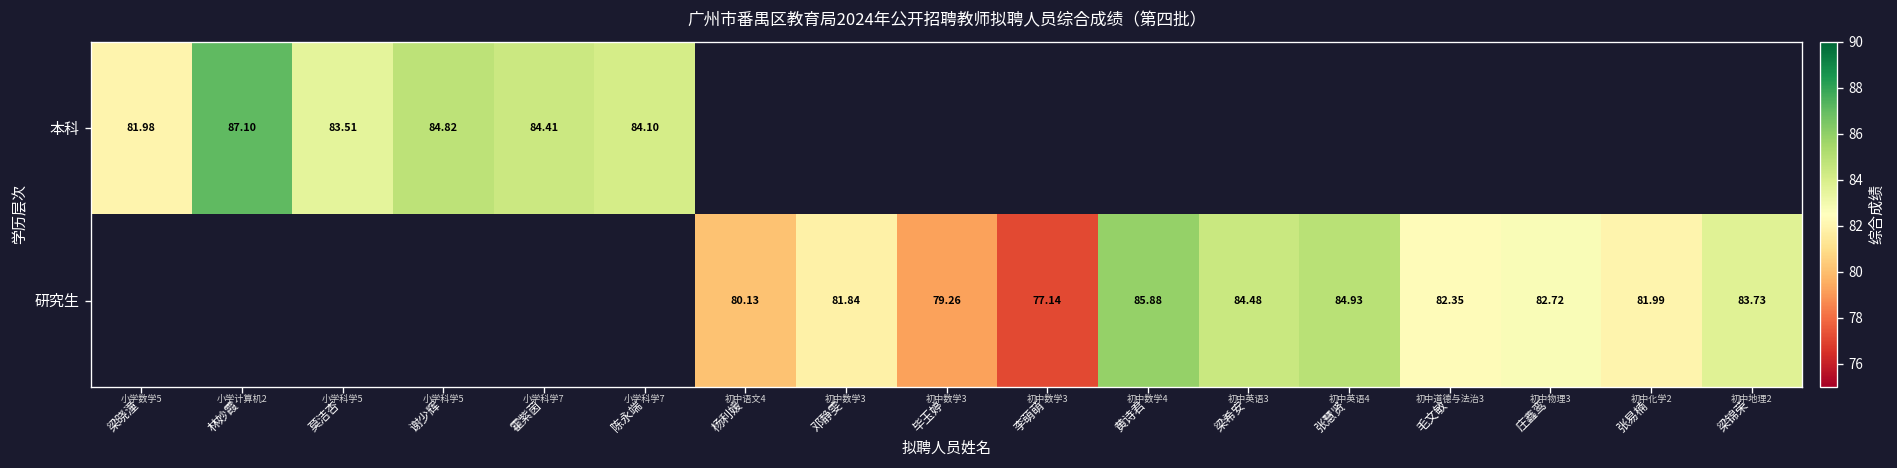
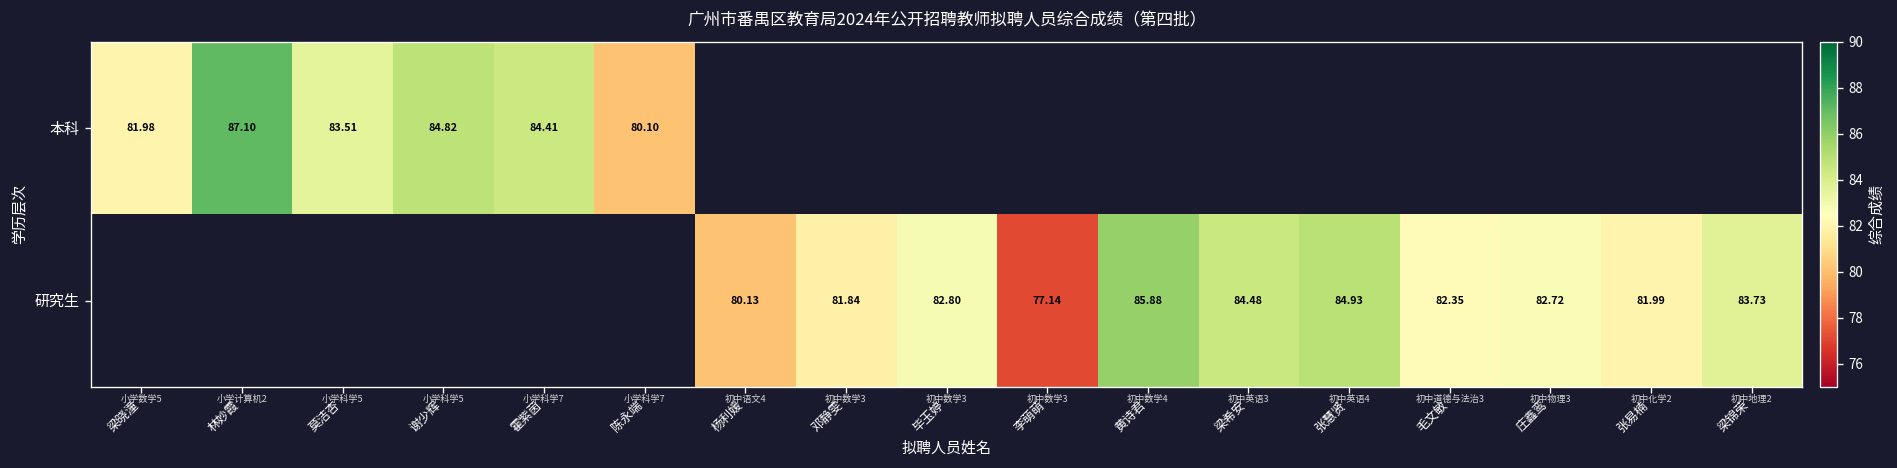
  {
    "本科": {
      "梁晓潼": 81.98,
      "林妙霞": 87.10,
      "莫洁杏": 83.51,
      "谢少辉": 84.82,
      "霍紫茵": 84.41,
-     "陈永端": 84.10
+     "陈永端": 80.10
    },
    "研究生": {
      "杨利媛": 80.13,
      "邓静雯": 81.84,
-     "毕玉婷": 79.26,
+     "毕玉婷": 82.80,
      "李萌萌": 77.14,
      "黄诗君": 85.88,
      "梁希安": 84.48,
      "张慧贤": 84.93,
      "毛文敏": 82.35,
      "庄鑫鸾": 82.72,
      "张易楠": 81.99,
      "梁锦荣": 83.73
    }
  }
